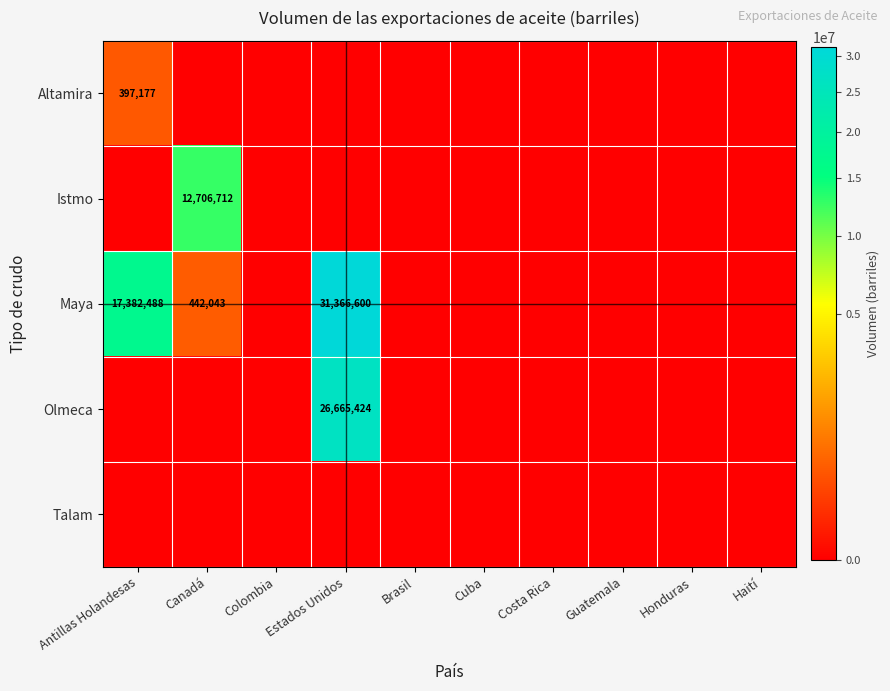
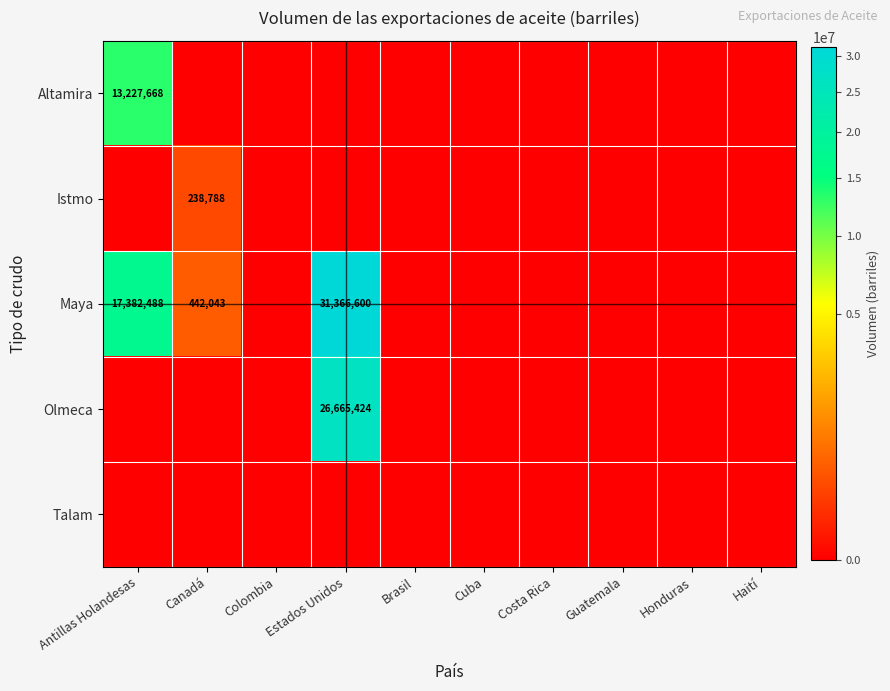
  {
    "Altamira": {
-     "Antillas Holandesas": "397,177"
+     "Antillas Holandesas": "13,227,668"
    },
    "Istmo": {
-     "Canadá": "12,706,712"
+     "Canadá": "238,788"
    },
    "Maya": {
      "Antillas Holandesas": "17,382,488",
      "Canadá": "442,043",
      "Estados Unidos": "31,366,600"
    },
    "Olmeca": {
      "Estados Unidos": "26,665,424"
    }
  }
